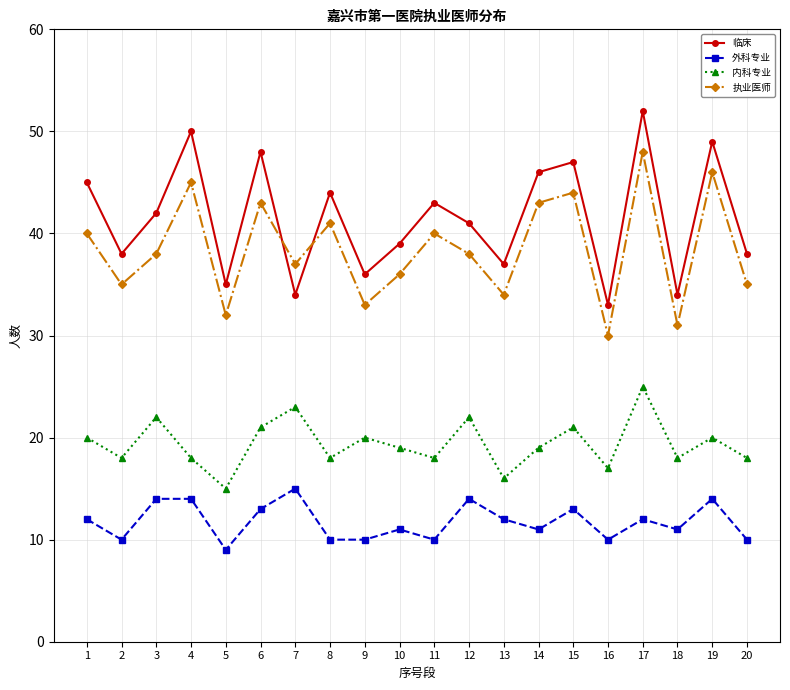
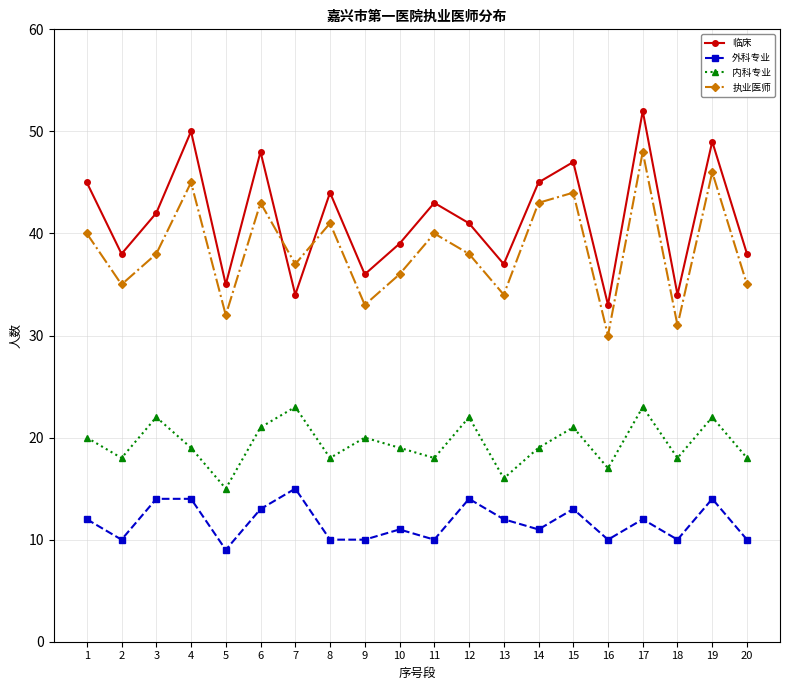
  {
    "临床": {
      "1": 45,
      "2": 38,
      "3": 42,
      "4": 50,
      "5": 35,
      "6": 48,
      "7": 34,
      "8": 44,
      "9": 36,
      "10": 39,
      "11": 43,
      "12": 41,
      "13": 37,
-     "14": 46,
+     "14": 45,
      "15": 47,
      "16": 33,
      "17": 52,
      "18": 34,
      "19": 49,
      "20": 38
    },
    "外科专业": {
      "1": 12,
      "2": 10,
      "3": 14,
      "4": 14,
      "5": 9,
      "6": 13,
      "7": 15,
      "8": 10,
      "9": 10,
      "10": 11,
      "11": 10,
      "12": 14,
      "13": 12,
      "14": 11,
      "15": 13,
      "16": 10,
      "17": 12,
-     "18": 11,
+     "18": 10,
      "19": 14,
      "20": 10
    },
    "内科专业": {
      "1": 20,
      "2": 18,
      "3": 22,
-     "4": 18,
+     "4": 19,
      "5": 15,
      "6": 21,
      "7": 23,
      "8": 18,
      "9": 20,
      "10": 19,
      "11": 18,
      "12": 22,
      "13": 16,
      "14": 19,
      "15": 21,
      "16": 17,
-     "17": 25,
+     "17": 23,
      "18": 18,
-     "19": 20,
+     "19": 22,
      "20": 18
    },
    "执业医师": {
      "1": 40,
      "2": 35,
      "3": 38,
      "4": 45,
      "5": 32,
      "6": 43,
      "7": 37,
      "8": 41,
      "9": 33,
      "10": 36,
      "11": 40,
      "12": 38,
      "13": 34,
      "14": 43,
      "15": 44,
      "16": 30,
      "17": 48,
      "18": 31,
      "19": 46,
      "20": 35
    }
  }
